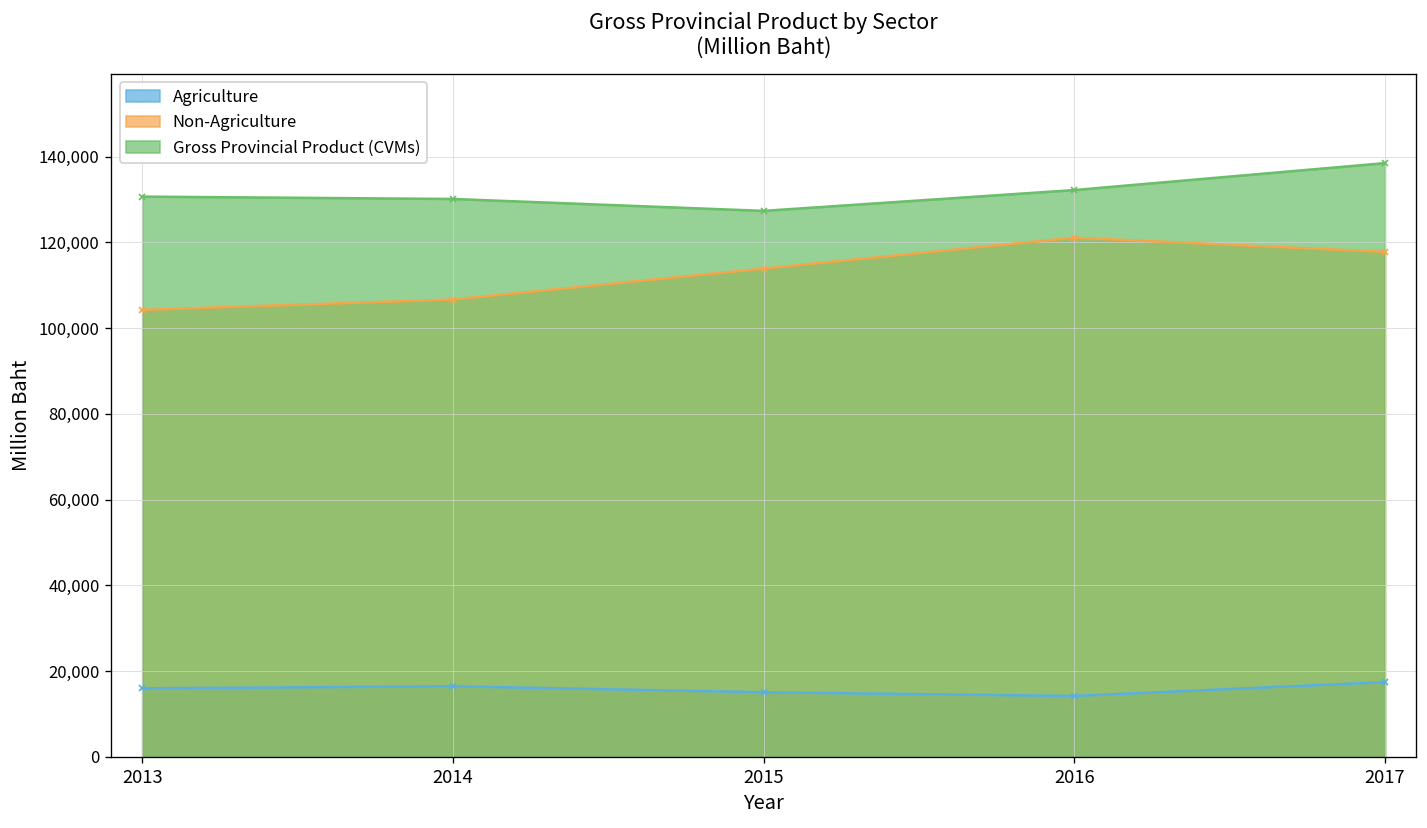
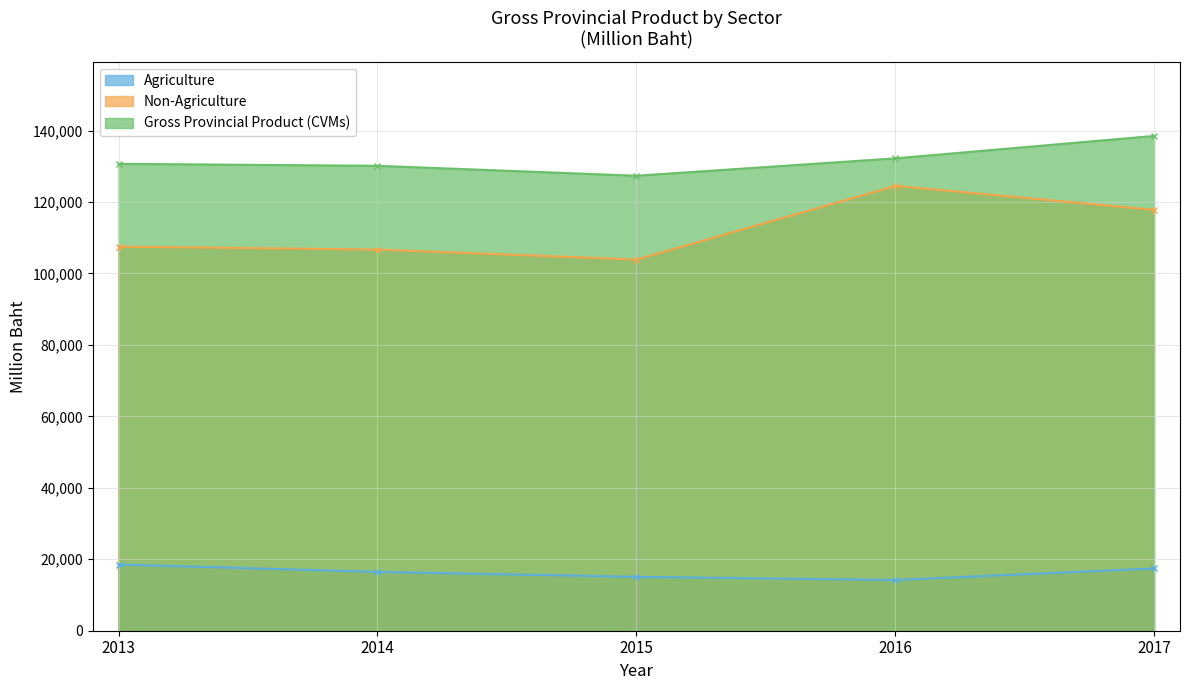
  {
    "Agriculture": {
-     "2013": "16,000",
+     "2013": "19,000",
      "2014": "16,000",
      "2015": "15,000",
      "2016": "14,000",
      "2017": "17,000"
    },
    "Non-Agriculture": {
-     "2013": "104,000",
+     "2013": "108,000",
      "2014": "107,000",
-     "2015": "114,000",
-     "2016": "121,000",
+     "2015": "104,000",
+     "2016": "125,000",
      "2017": "118,000"
    },
    "Gross Provincial Product (CVMs)": {
      "2013": "131,000",
      "2014": "130,000",
      "2015": "127,000",
      "2016": "132,000",
      "2017": "139,000"
    }
  }
